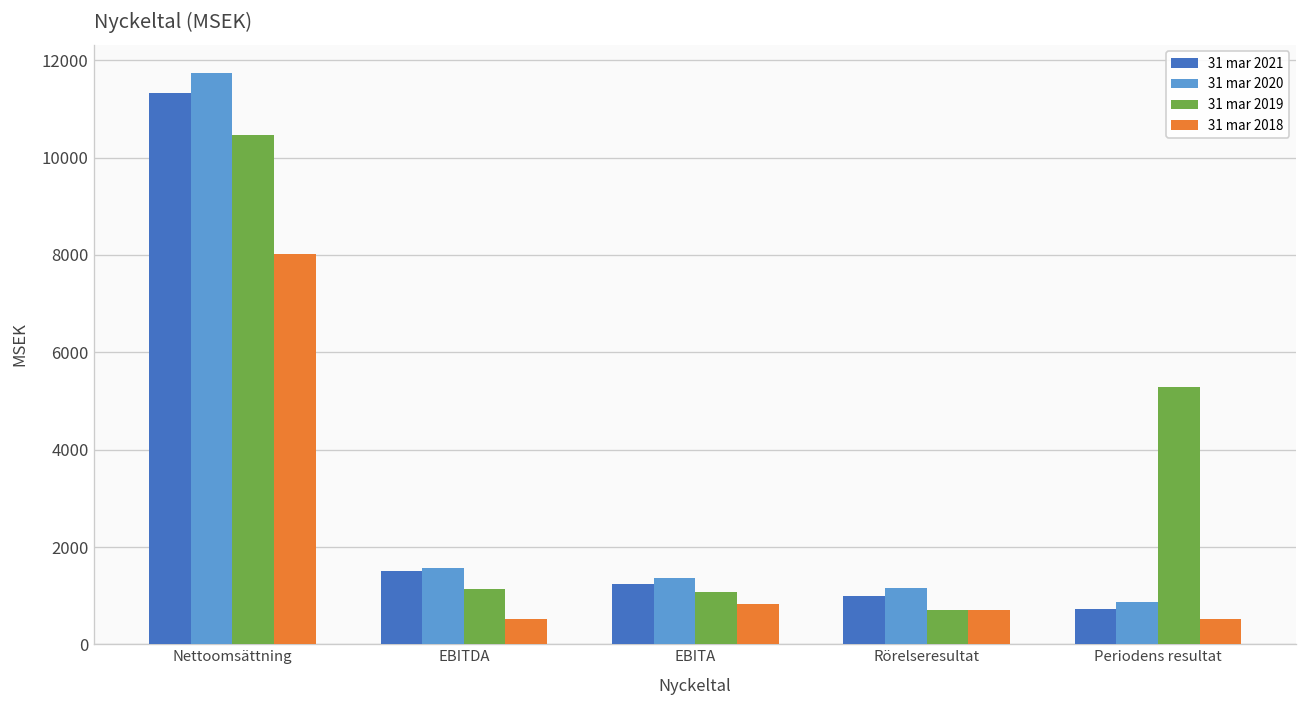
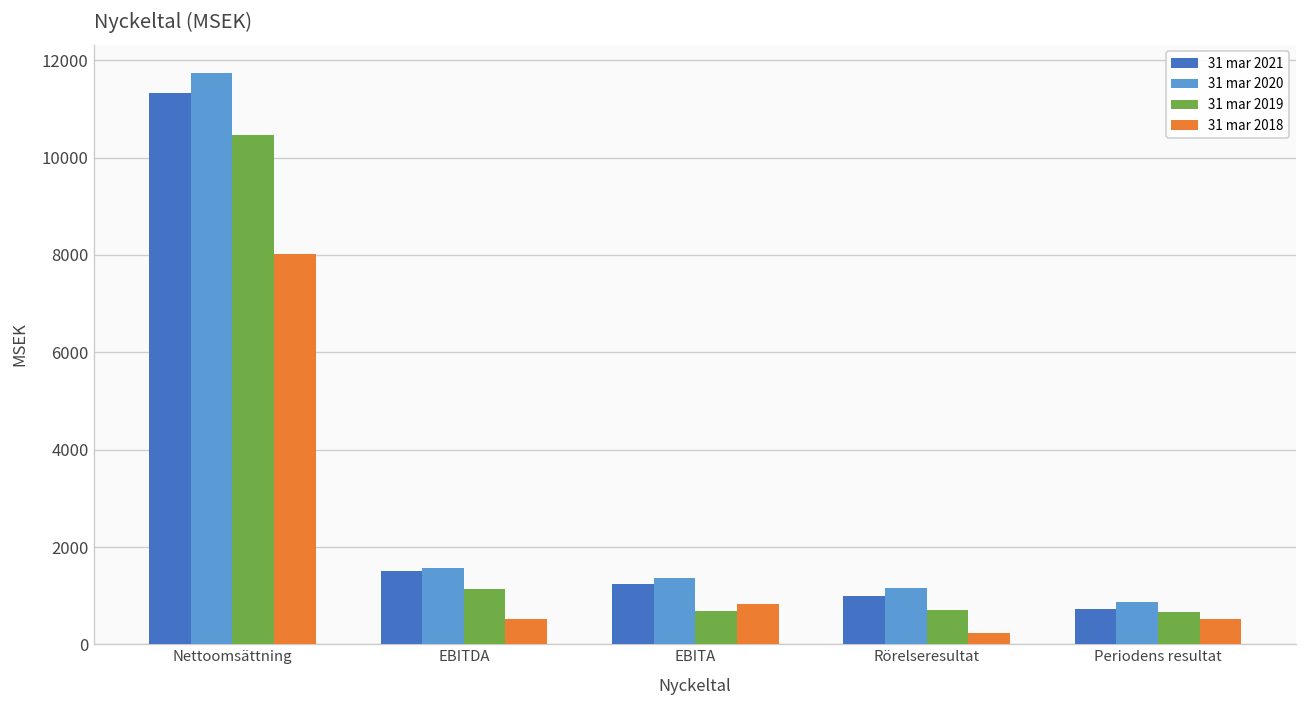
  {
    "31 mar 2019": {
      "Nettoomsättning": 10500,
      "EBITDA": 1100,
-     "EBITA": 1100,
+     "EBITA": 700,
      "Rörelseresultat": 700,
-     "Periodens resultat": 5300
+     "Periodens resultat": 700
    },
    "31 mar 2018": {
      "Nettoomsättning": 8000,
      "EBITDA": 500,
      "EBITA": 800,
-     "Rörelseresultat": 700,
+     "Rörelseresultat": 200,
      "Periodens resultat": 500
    }
  }
